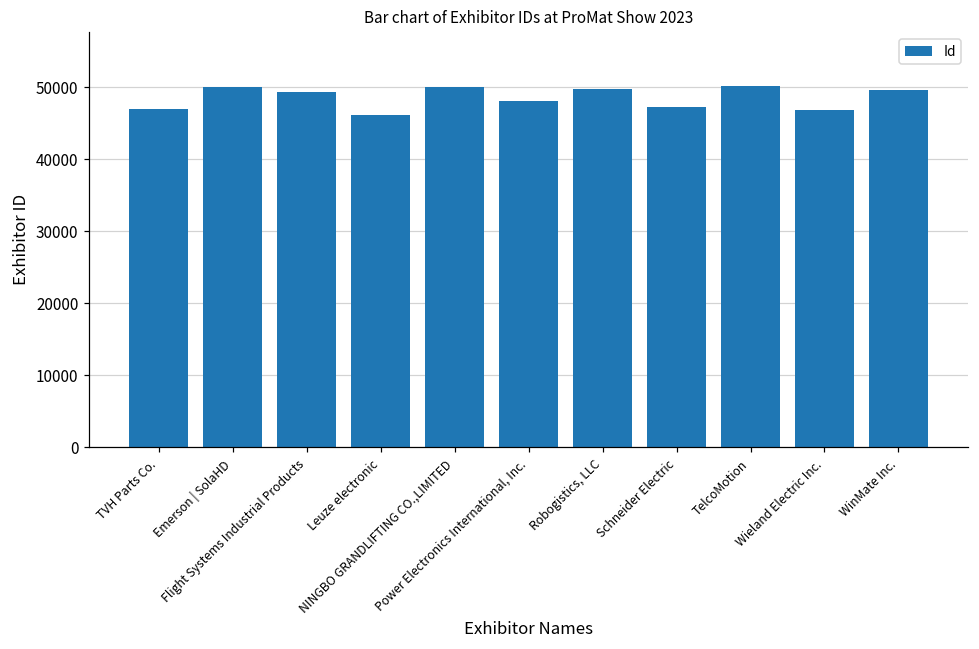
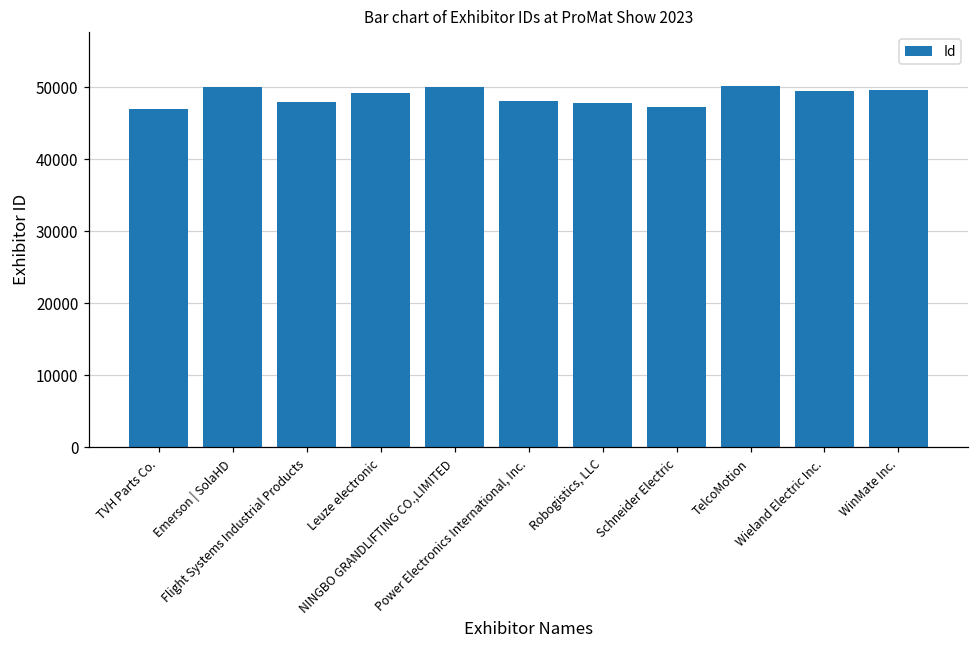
  {
    "TVH Parts Co.": 47000,
    "Emerson | SolaHD": 50000,
-   "Flight Systems Industrial Products": 49000,
-   "Leuze electronic": 46000,
+   "Flight Systems Industrial Products": 48000,
+   "Leuze electronic": 49000,
    "NINGBO GRANDLIFTING CO.,LIMITED": 50000,
    "Power Electronics International, Inc.": 48000,
-   "Robogistics, LLC": 50000,
+   "Robogistics, LLC": 48000,
    "Schneider Electric": 47000,
    "TelcoMotion": 50000,
-   "Wieland Electric Inc.": 47000,
+   "Wieland Electric Inc.": 50000,
    "WinMate Inc.": 50000
  }
